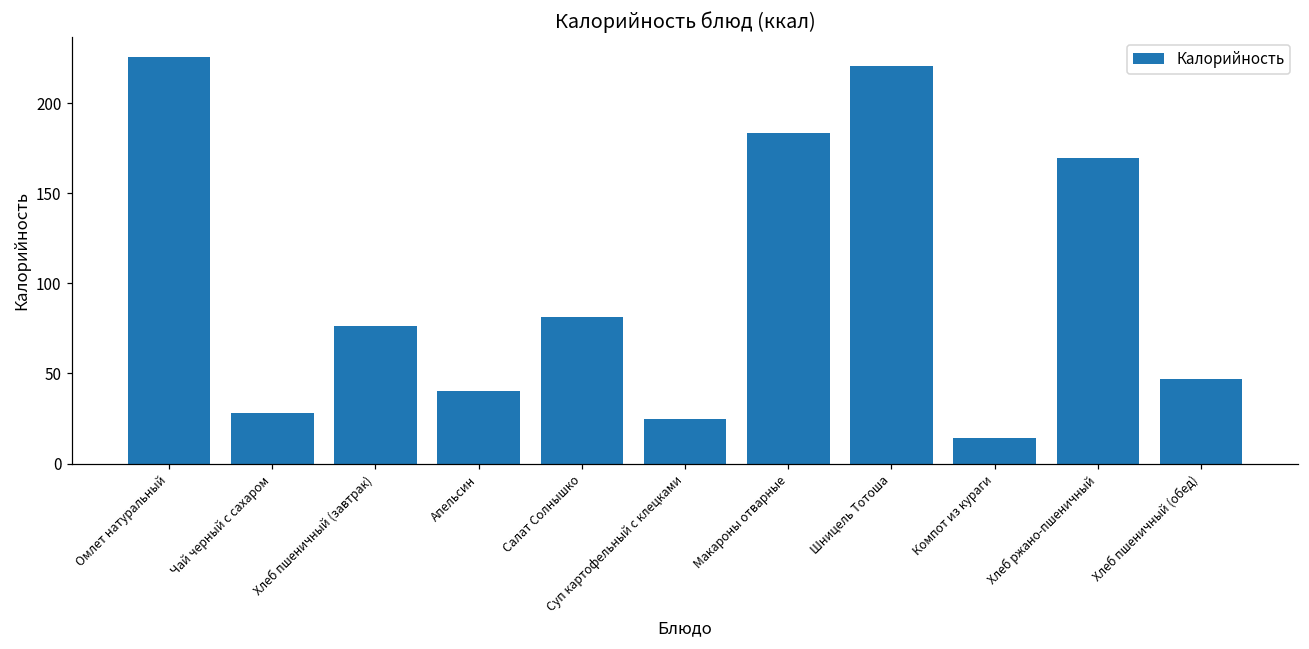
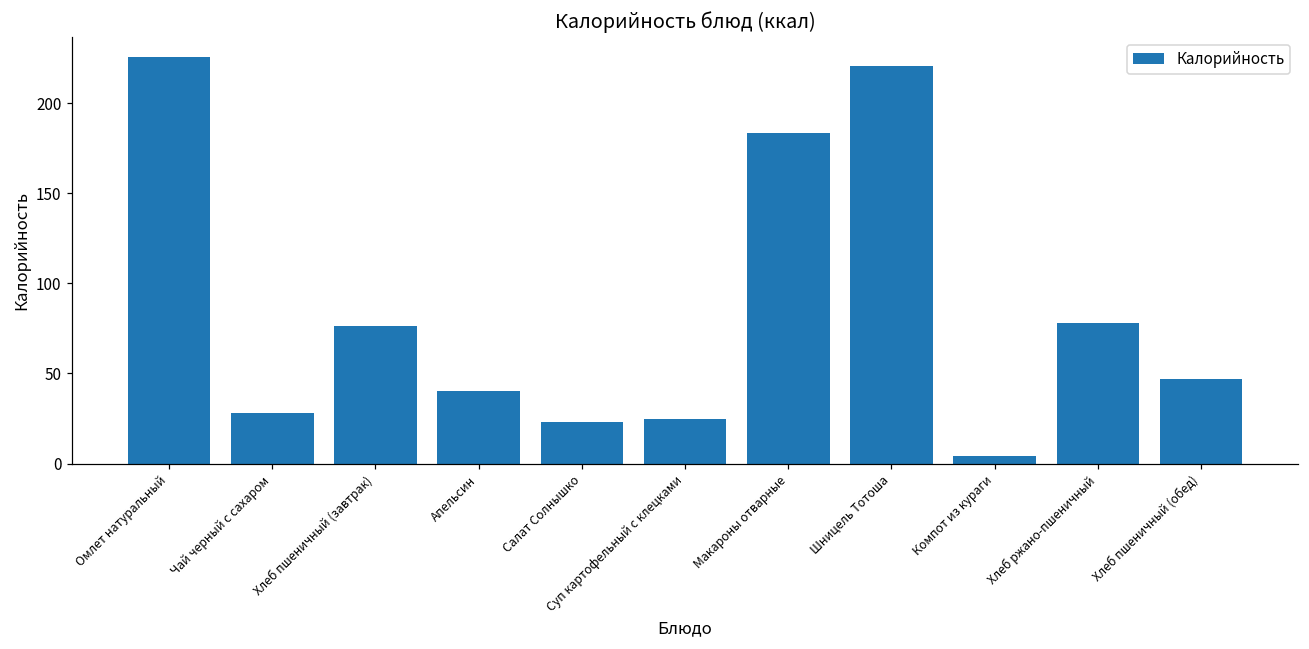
  {
    "Омлет натуральный": 226,
    "Чай черный с сахаром": 28,
    "Хлеб пшеничный (завтрак)": 77,
    "Апельсин": 40,
-   "Салат Солнышко": 81,
+   "Салат Солнышко": 23,
    "Суп картофельный с клецками": 25,
    "Макароны отварные": 183,
    "Шницель Тотоша": 221,
-   "Компот из кураги": 14,
-   "Хлеб ржано-пшеничный": 170,
+   "Компот из кураги": 4,
+   "Хлеб ржано-пшеничный": 78,
    "Хлеб пшеничный (обед)": 47
  }
